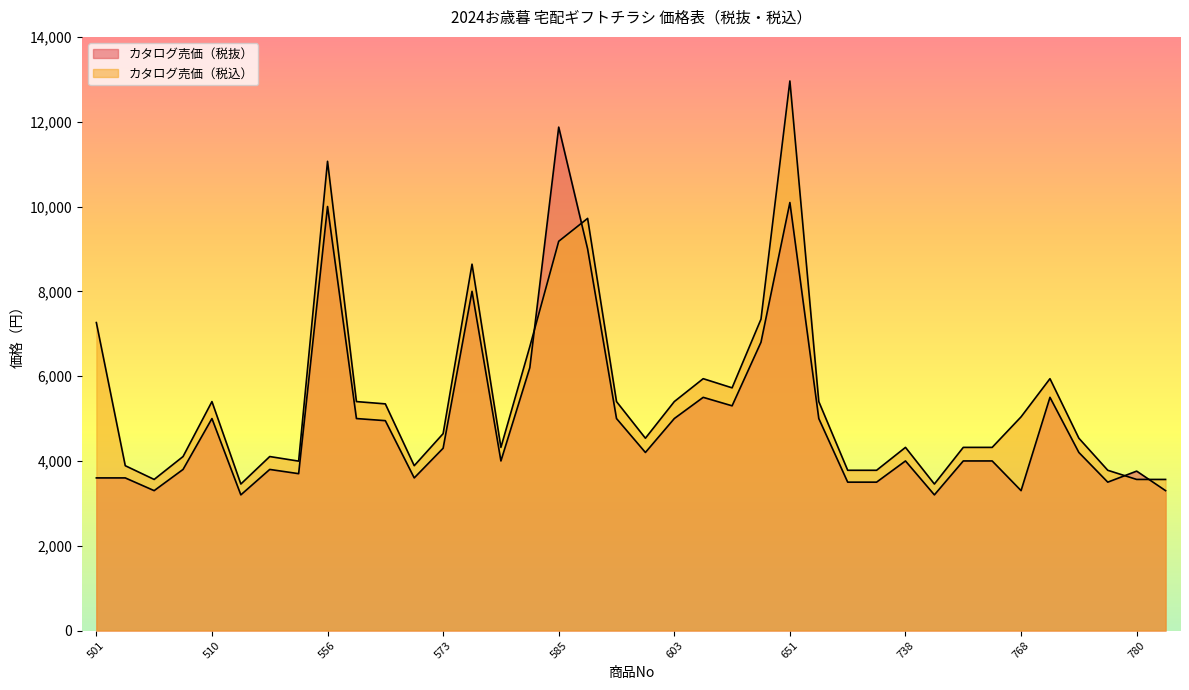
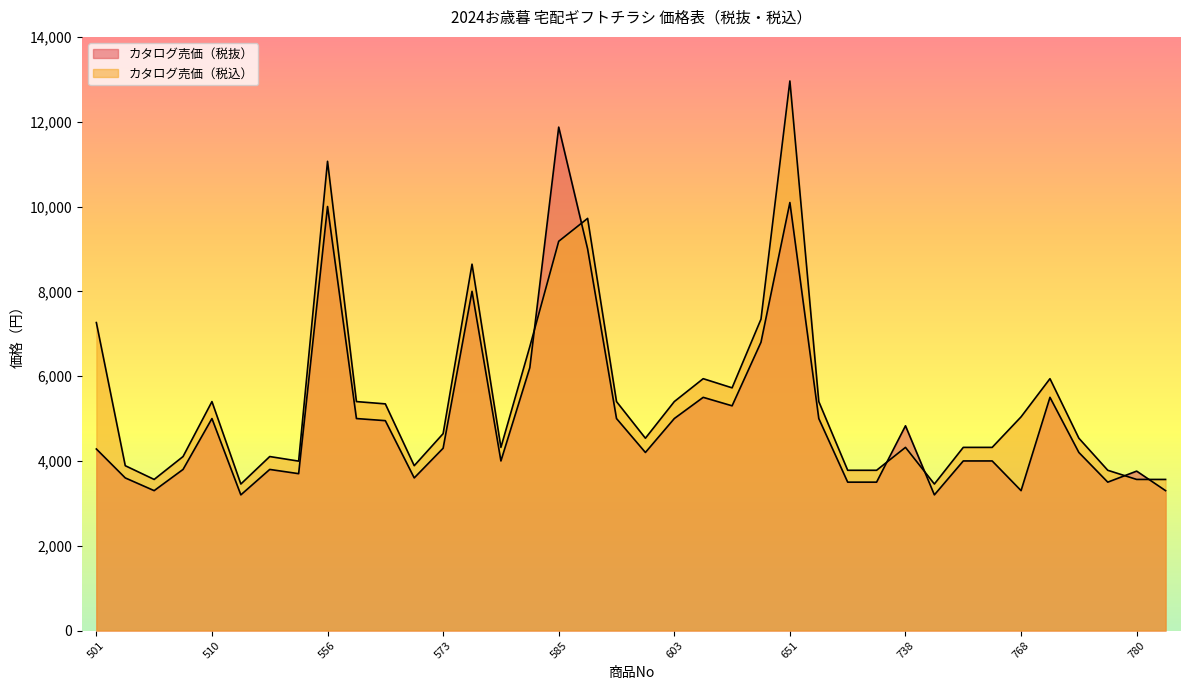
  {
    "カタログ売価（税抜）": {
-     "501": "3,600",
+     "501": "4,300",
      "510": "5,000",
      "556": "10,000",
      "573": "4,300",
      "585": "11,900",
      "603": "5,000",
      "651": "10,100",
-     "738": "4,000",
+     "738": "4,800",
      "768": "3,300",
      "780": "3,800"
    },
    "カタログ売価（税込）": {
      "501": "7,300",
      "510": "5,400",
      "556": "11,100",
      "573": "4,600",
      "585": "9,200",
      "603": "5,400",
      "651": "13,000",
      "738": "4,300",
      "768": "5,000",
      "780": "3,600"
    }
  }
